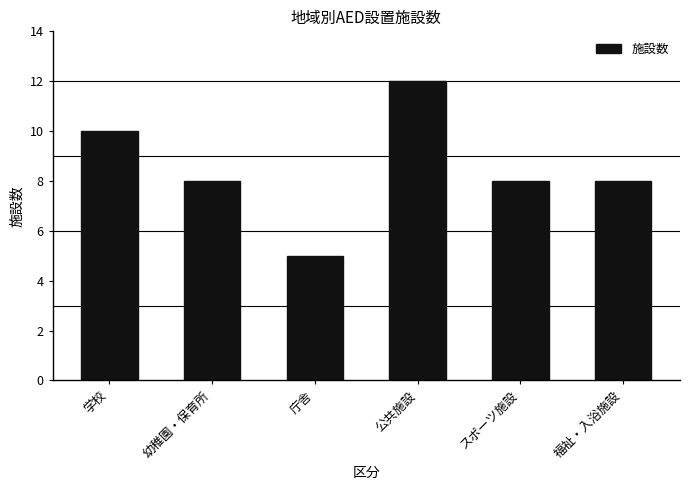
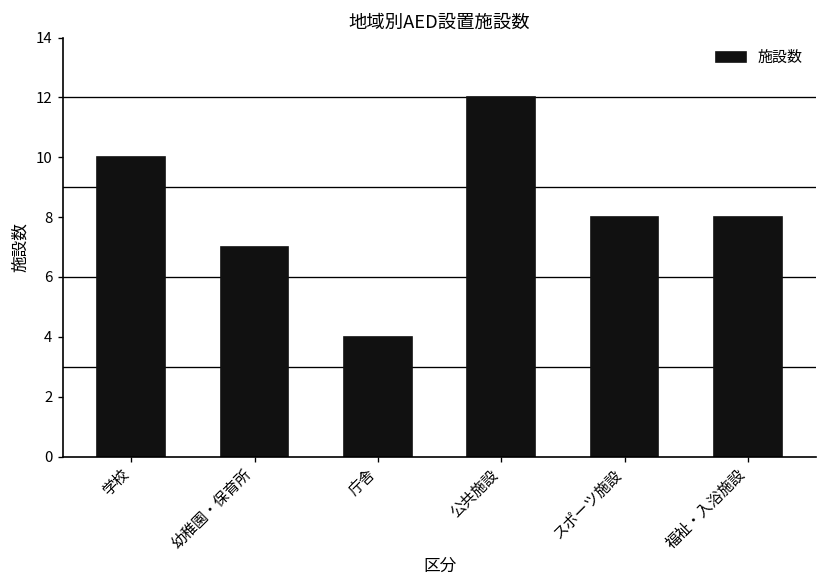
  {
    "学校": 10,
-   "幼稚園・保育所": 8,
-   "庁舎": 5,
+   "幼稚園・保育所": 7,
+   "庁舎": 4,
    "公共施設": 12,
    "スポーツ施設": 8,
    "福祉・入浴施設": 8
  }
